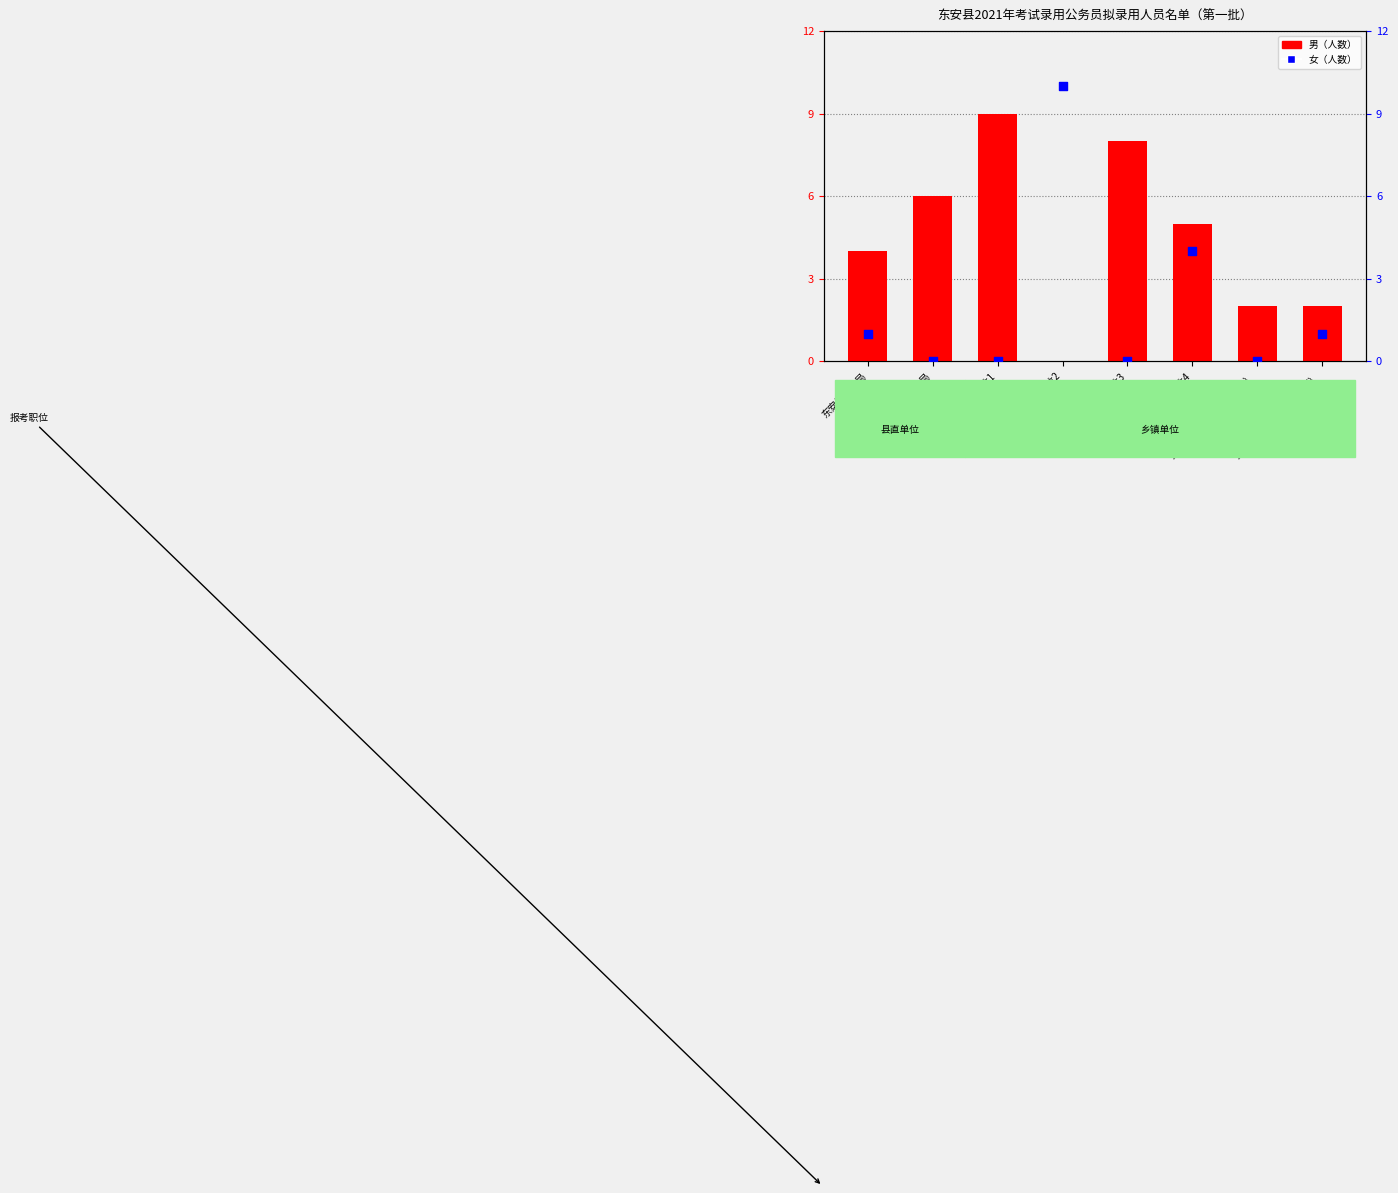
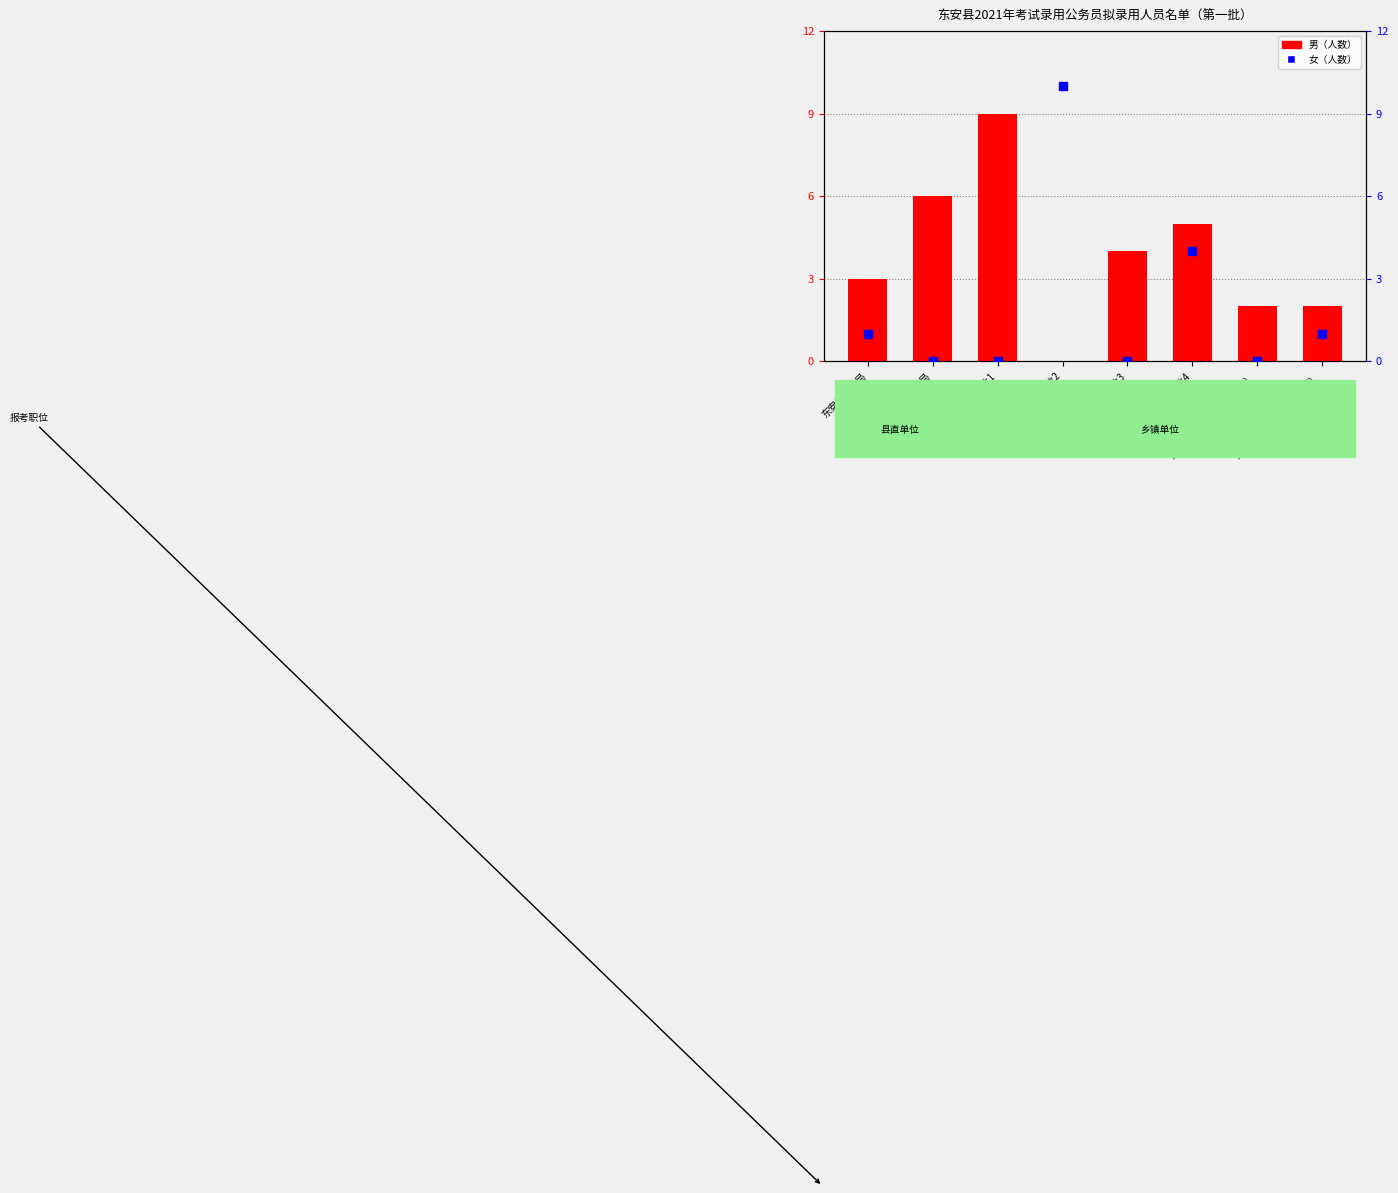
  {
    "男（人数）": {
-     "东安县公安局": 4,
+     "东安县公安局": 3,
      "东安县司法局": 6,
      "乡镇普通职位1": 9,
      "乡镇普通职位2": 0,
-     "乡镇普通职位3": 8,
+     "乡镇普通职位3": 4,
      "乡镇普通职位4": 5,
      "乡镇职位（事业站所人员）": 2,
      "乡镇职位（村、社区干部）": 2
    }
  }
